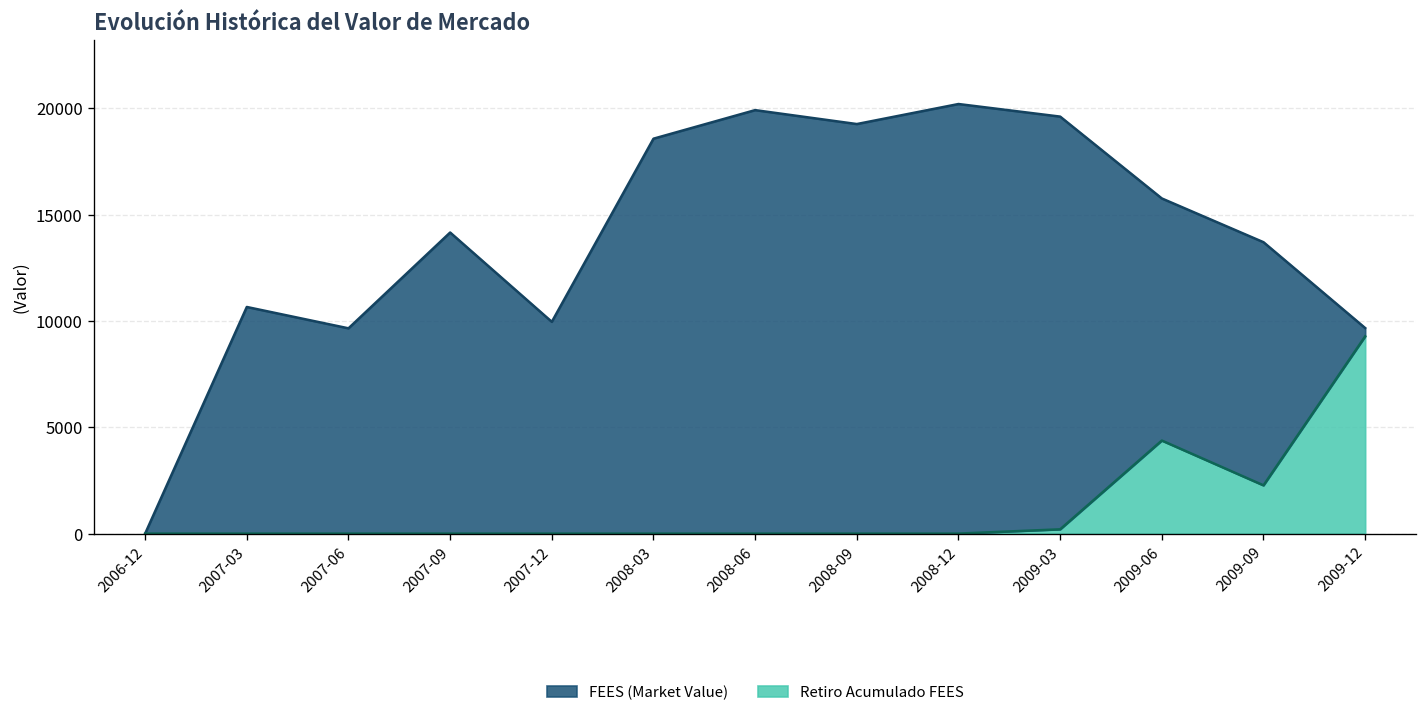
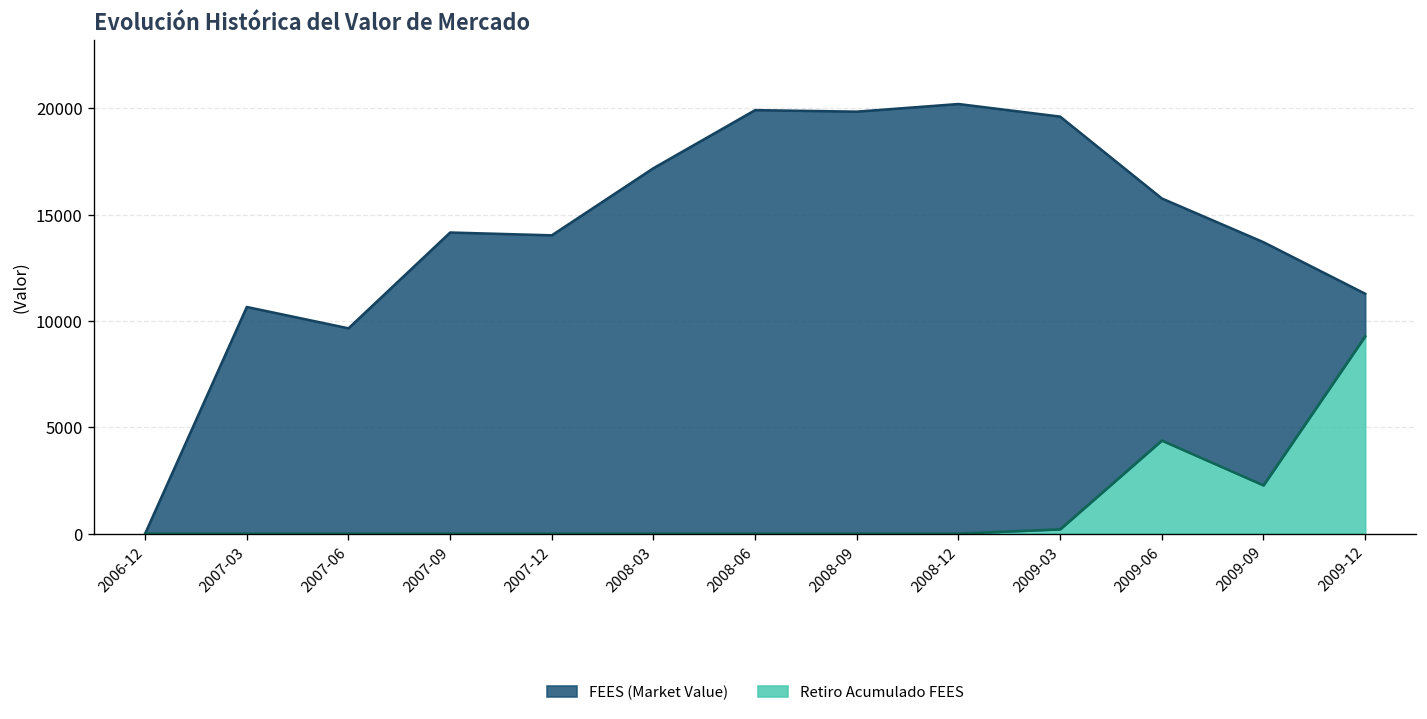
  {
    "FEES (Market Value)": {
      "2007-03": 10700,
      "2007-06": 9700,
      "2007-09": 14200,
-     "2007-12": 10000,
-     "2008-03": 18600,
+     "2007-12": 14000,
+     "2008-03": 17200,
      "2008-06": 19900,
-     "2008-09": 19300,
+     "2008-09": 19900,
      "2008-12": 20200,
      "2009-03": 19600,
      "2009-06": 15800,
      "2009-09": 13700,
-     "2009-12": 9700
+     "2009-12": 11300
    },
    "Retiro Acumulado FEES": {
      "2007-03": 0,
      "2007-06": 0,
      "2007-09": 0,
      "2007-12": 0,
      "2008-03": 0,
      "2008-06": 0,
      "2008-09": 0,
      "2008-12": 0,
      "2009-03": 200,
      "2009-06": 4400,
      "2009-09": 2300,
      "2009-12": 9300
    }
  }
